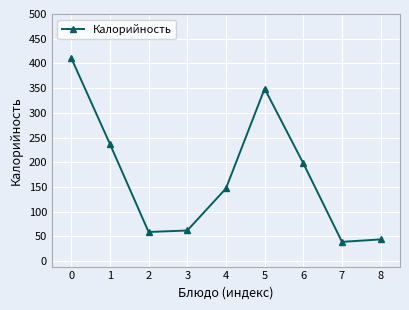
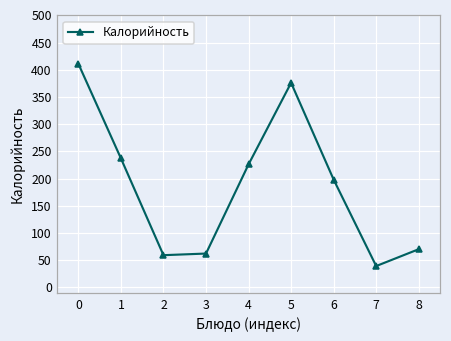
  {
    "0": 410,
    "1": 240,
    "2": 60,
    "3": 60,
-   "4": 150,
-   "5": 350,
+   "4": 230,
+   "5": 380,
    "6": 200,
    "7": 40,
-   "8": 40
+   "8": 70
  }
